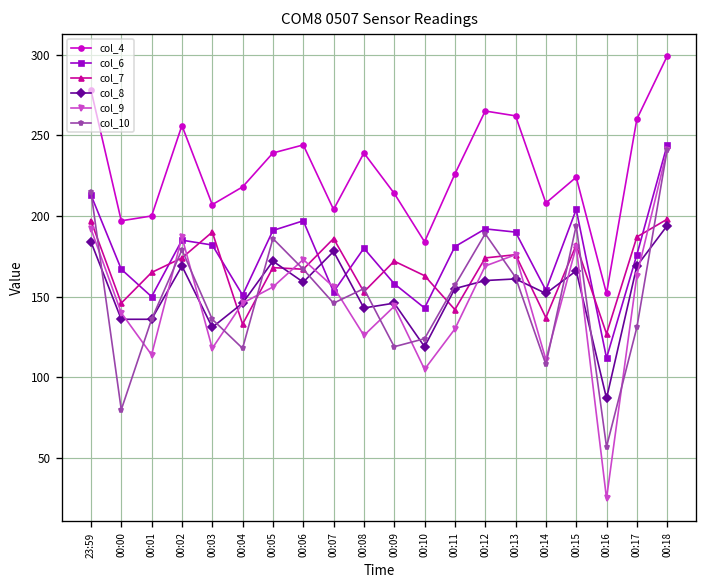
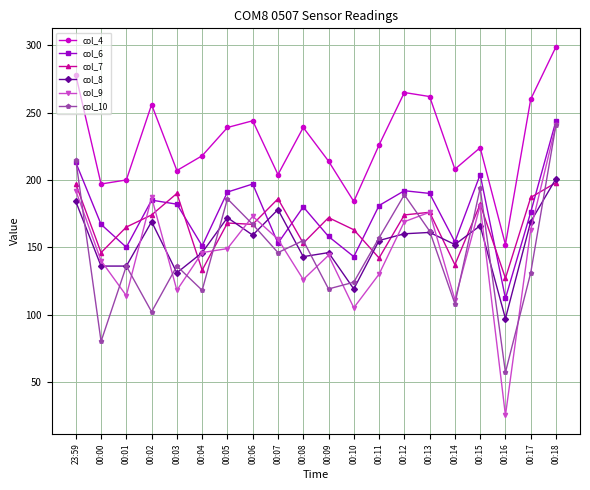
  {
    "col_8": {
      "23:59": 184,
      "00:00": 136,
      "00:02": 169,
      "00:03": 131,
      "00:05": 172,
      "00:06": 159,
      "00:07": 178,
      "00:08": 143,
      "00:09": 146,
      "00:10": 119,
      "00:11": 155,
      "00:12": 160,
      "00:14": 152,
      "00:15": 166,
-     "00:16": 87,
+     "00:16": 97,
      "00:17": 169,
-     "00:18": 194
+     "00:18": 201
    },
    "col_9": {
      "23:59": 192,
      "00:00": 140,
      "00:01": 114,
      "00:02": 187,
      "00:03": 118,
-     "00:05": 156,
+     "00:05": 149,
      "00:06": 173,
      "00:07": 156,
      "00:08": 126,
      "00:09": 144,
      "00:10": 105,
      "00:11": 130,
      "00:12": 169,
      "00:14": 111,
      "00:16": 25,
      "00:17": 163
    },
    "col_10": {
      "23:59": 215,
      "00:00": 80,
-     "00:02": 179,
+     "00:02": 102,
      "00:03": 136,
      "00:04": 118,
      "00:05": 186,
      "00:07": 146,
      "00:08": 155,
      "00:09": 119,
      "00:10": 124,
      "00:11": 157,
      "00:12": 189,
      "00:14": 108,
      "00:15": 194,
      "00:16": 57,
      "00:17": 131
    }
  }
